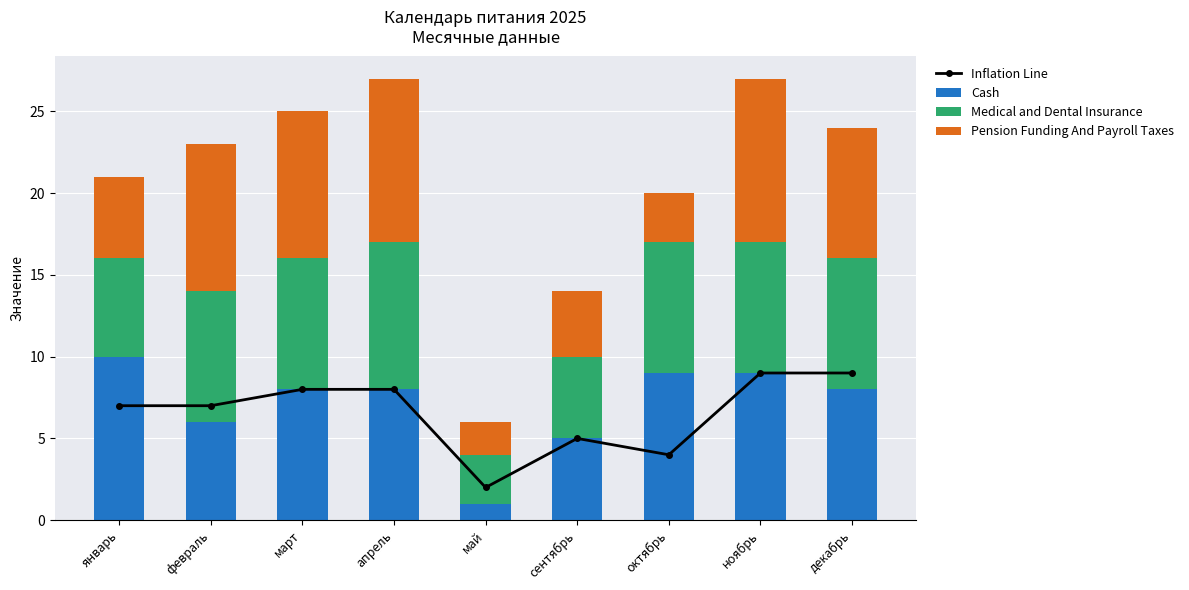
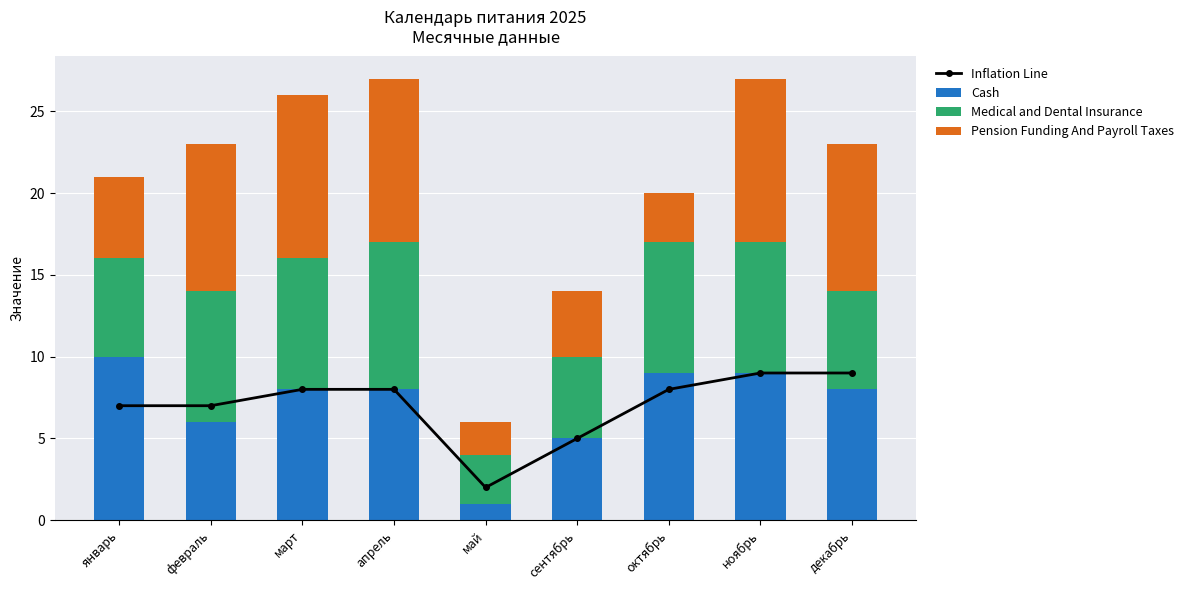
  {
    "Inflation Line": {
      "январь": 7,
      "февраль": 7,
      "март": 8,
      "апрель": 8,
      "май": 2,
      "сентябрь": 5,
-     "октябрь": 4,
+     "октябрь": 8,
      "ноябрь": 9,
      "декабрь": 9
    },
    "Cash": {
      "январь": 10,
      "февраль": 6,
      "март": 8,
      "апрель": 8,
      "май": 1,
      "сентябрь": 5,
      "октябрь": 9,
      "ноябрь": 9,
      "декабрь": 8
    },
    "Medical and Dental Insurance": {
      "январь": 6,
      "февраль": 8,
      "март": 8,
      "апрель": 9,
      "май": 3,
      "сентябрь": 5,
      "октябрь": 8,
      "ноябрь": 8,
-     "декабрь": 8
+     "декабрь": 6
    },
    "Pension Funding And Payroll Taxes": {
      "январь": 5,
      "февраль": 9,
-     "март": 9,
+     "март": 10,
      "апрель": 10,
      "май": 2,
      "сентябрь": 4,
      "октябрь": 3,
      "ноябрь": 10,
-     "декабрь": 8
+     "декабрь": 9
    }
  }
